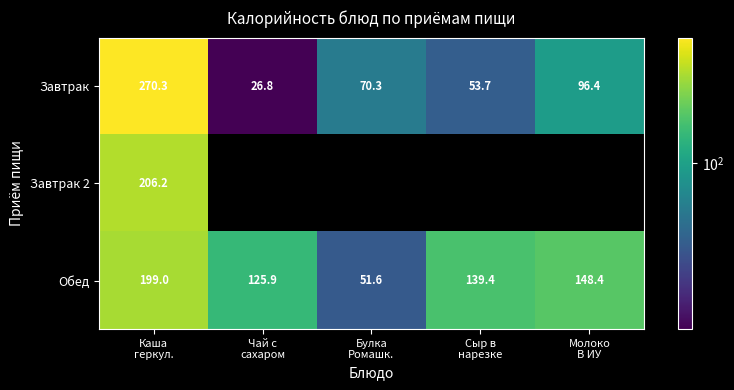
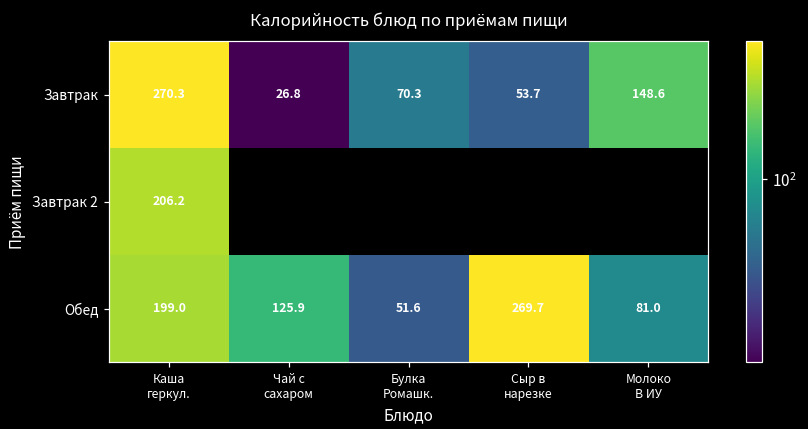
  {
    "Завтрак": {
      "Каша геркул.": 270.3,
      "Чай с сахаром": 26.8,
      "Булка Ромашк.": 70.3,
      "Сыр в нарезке": 53.7,
-     "Молоко В ИУ": 96.4
+     "Молоко В ИУ": 148.6
    },
    "Завтрак 2": {
      "Каша геркул.": 206.2
    },
    "Обед": {
      "Каша геркул.": 199.0,
      "Чай с сахаром": 125.9,
      "Булка Ромашк.": 51.6,
-     "Сыр в нарезке": 139.4,
-     "Молоко В ИУ": 148.4
+     "Сыр в нарезке": 269.7,
+     "Молоко В ИУ": 81.0
    }
  }
